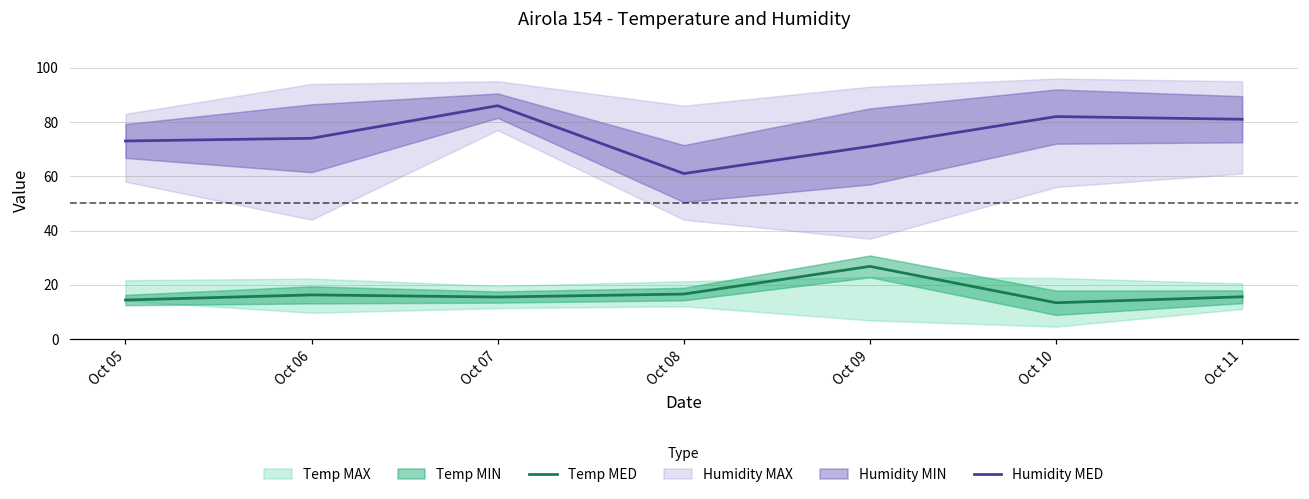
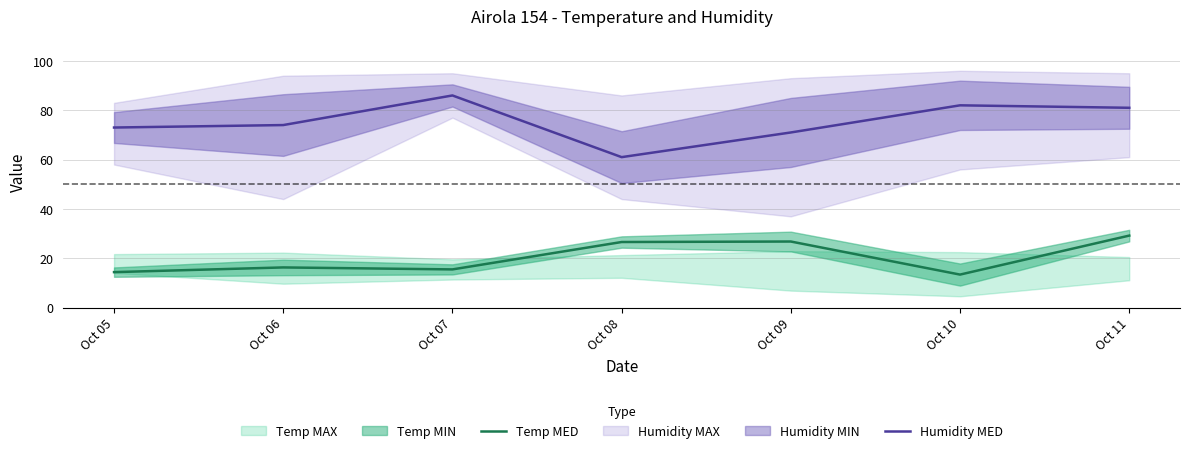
  {
    "Temp MED": {
      "Oct 05": 14,
      "Oct 06": 16,
      "Oct 07": 16,
-     "Oct 08": 17,
+     "Oct 08": 27,
      "Oct 09": 27,
      "Oct 10": 13,
-     "Oct 11": 16
+     "Oct 11": 29
    }
  }
